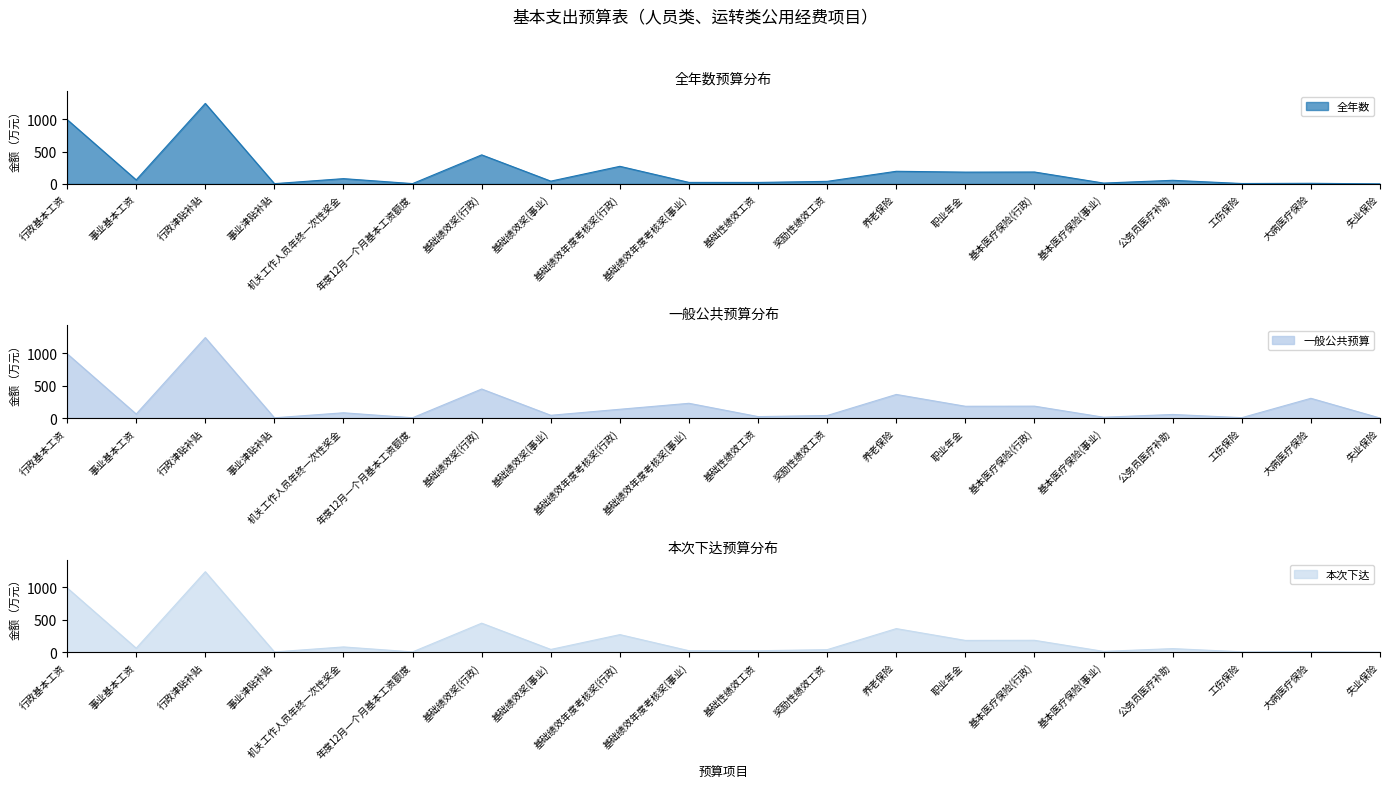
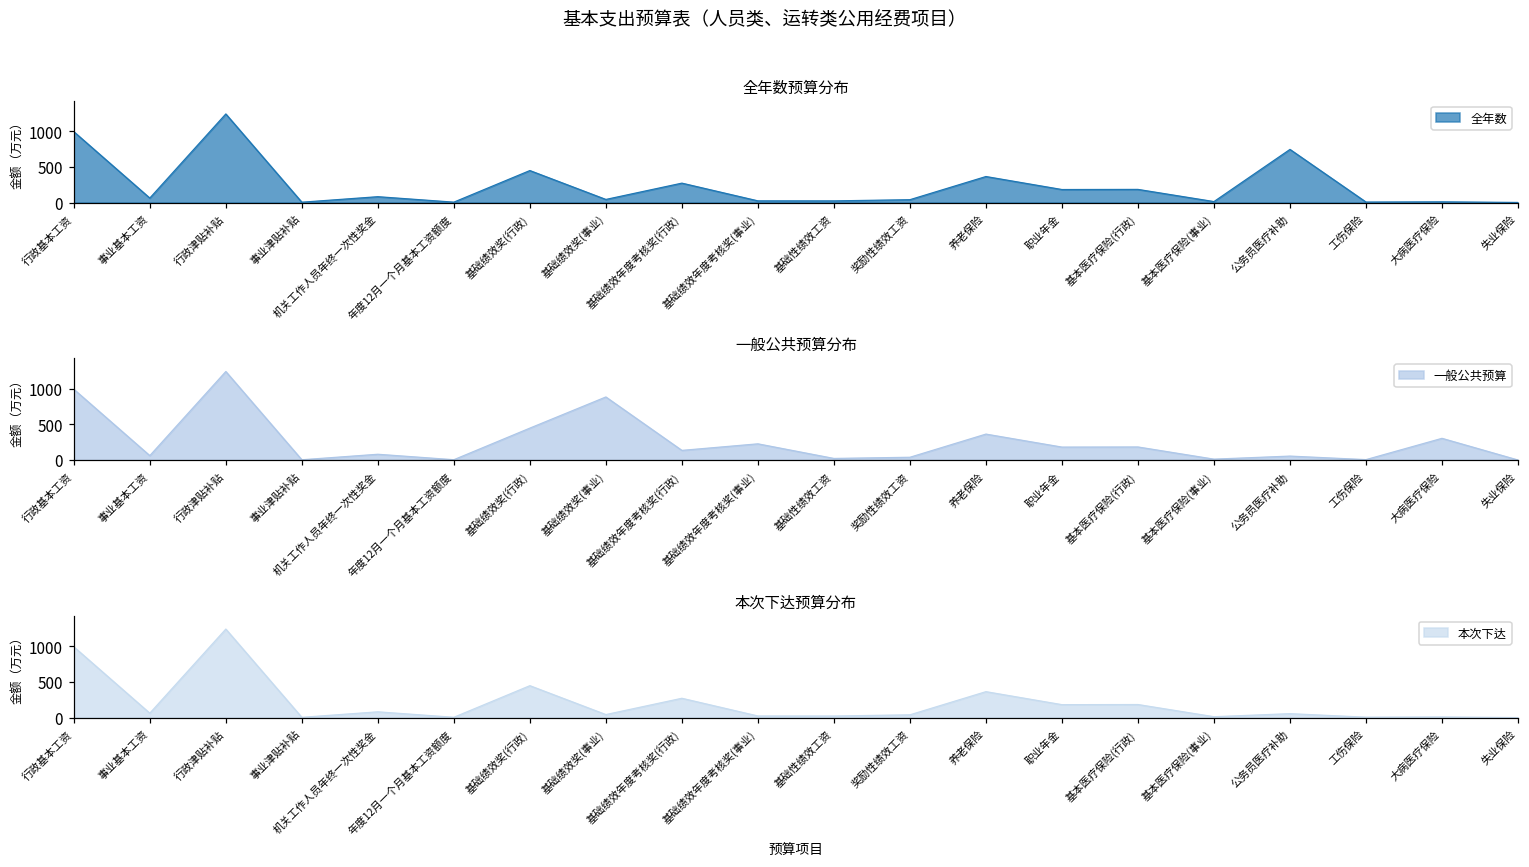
  {
    "全年数预算分布": {
      "行政基本工资": 1000,
      "事业基本工资": 100,
      "行政津贴补贴": 1200,
      "事业津贴补贴": 0,
      "机关工作人员年终一次性奖金": 100,
      "年度12月一个月基本工资额度": 0,
      "基础绩效奖(行政)": 400,
      "基础绩效奖(事业)": 0,
      "基础绩效年度考核奖(行政)": 300,
      "基础绩效年度考核奖(事业)": 0,
      "基础性绩效工资": 0,
      "奖励性绩效工资": 0,
-     "养老保险": 200,
+     "养老保险": 400,
      "职业年金": 200,
      "基本医疗保险(行政)": 200,
      "基本医疗保险(事业)": 0,
-     "公务员医疗补助": 100,
+     "公务员医疗补助": 700,
      "工伤保险": 0,
      "大病医疗保险": 0,
      "失业保险": 0
    },
    "一般公共预算分布": {
      "行政基本工资": 1000,
      "事业基本工资": 100,
      "行政津贴补贴": 1200,
      "事业津贴补贴": 0,
      "机关工作人员年终一次性奖金": 100,
      "年度12月一个月基本工资额度": 0,
      "基础绩效奖(行政)": 400,
-     "基础绩效奖(事业)": 0,
+     "基础绩效奖(事业)": 900,
      "基础绩效年度考核奖(行政)": 100,
      "基础绩效年度考核奖(事业)": 200,
      "基础性绩效工资": 0,
      "奖励性绩效工资": 0,
      "养老保险": 400,
      "职业年金": 200,
      "基本医疗保险(行政)": 200,
      "基本医疗保险(事业)": 0,
      "公务员医疗补助": 100,
      "工伤保险": 0,
      "大病医疗保险": 300,
      "失业保险": 0
    },
    "本次下达预算分布": {
      "行政基本工资": 1000,
      "事业基本工资": 100,
      "行政津贴补贴": 1200,
      "事业津贴补贴": 0,
      "机关工作人员年终一次性奖金": 100,
      "年度12月一个月基本工资额度": 0,
      "基础绩效奖(行政)": 400,
      "基础绩效奖(事业)": 0,
      "基础绩效年度考核奖(行政)": 300,
      "基础绩效年度考核奖(事业)": 0,
      "基础性绩效工资": 0,
      "奖励性绩效工资": 0,
      "养老保险": 400,
      "职业年金": 200,
      "基本医疗保险(行政)": 200,
      "基本医疗保险(事业)": 0,
      "公务员医疗补助": 100,
      "工伤保险": 0,
      "大病医疗保险": 0,
      "失业保险": 0
    }
  }
